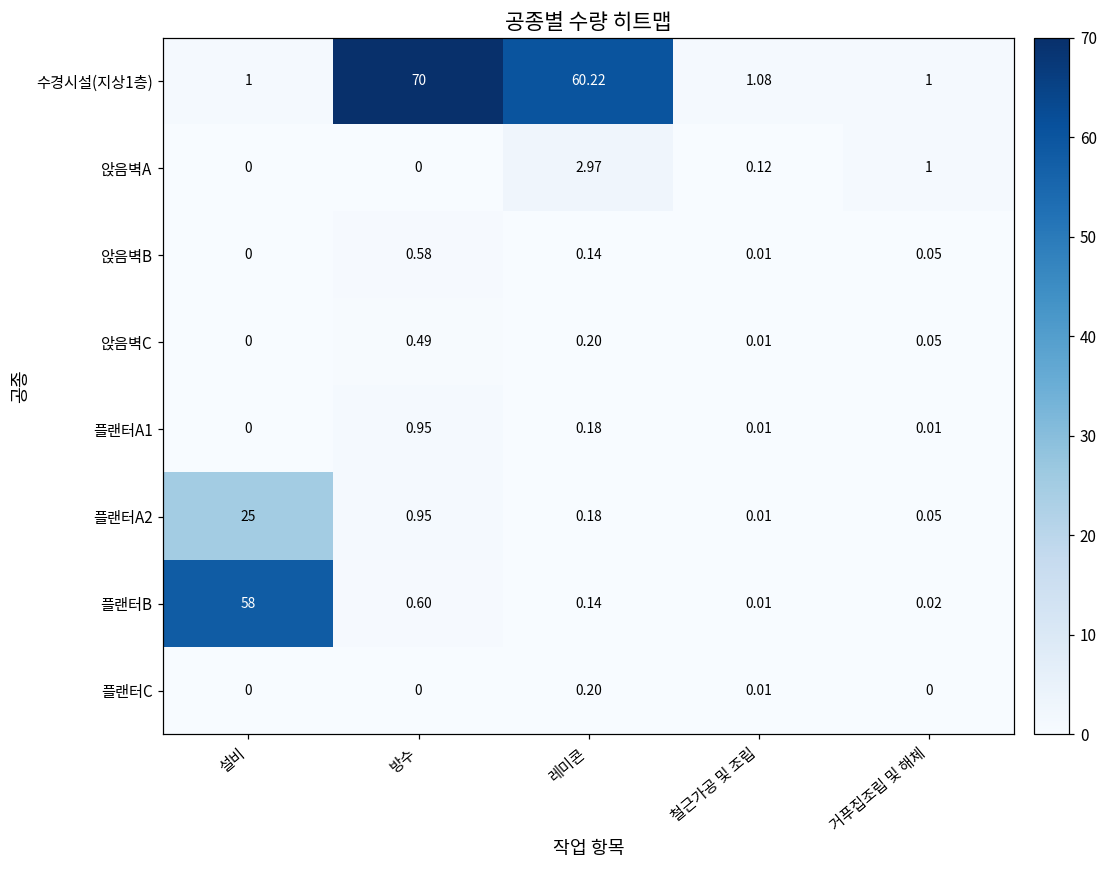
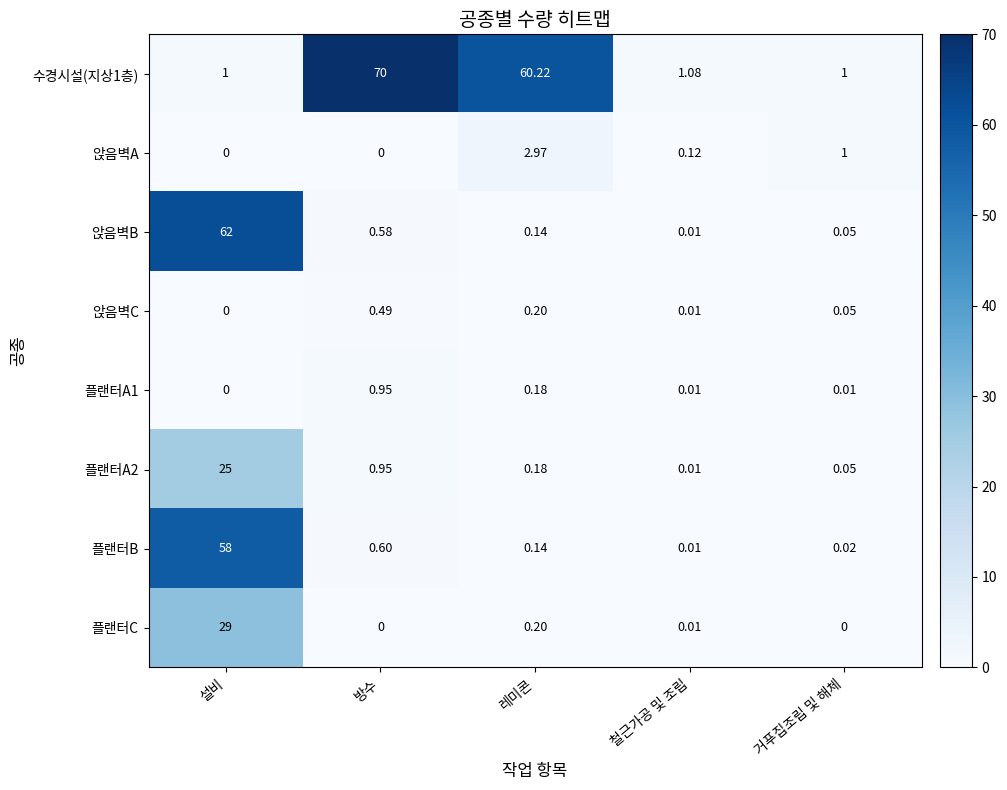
  {
    "수경시설(지상1층)": {
      "설비": 1,
      "방수": 70,
      "레미콘": 60.22,
      "철근가공 및 조립": 1.08,
      "거푸집조립 및 해체": 1
    },
    "앉음벽A": {
      "설비": 0,
      "방수": 0,
      "레미콘": 2.97,
      "철근가공 및 조립": 0.12,
      "거푸집조립 및 해체": 1
    },
    "앉음벽B": {
-     "설비": 0,
+     "설비": 62,
      "방수": 0.58,
      "레미콘": 0.14,
      "철근가공 및 조립": 0.01,
      "거푸집조립 및 해체": 0.05
    },
    "앉음벽C": {
      "설비": 0,
      "방수": 0.49,
      "레미콘": 0.20,
      "철근가공 및 조립": 0.01,
      "거푸집조립 및 해체": 0.05
    },
    "플랜터A1": {
      "설비": 0,
      "방수": 0.95,
      "레미콘": 0.18,
      "철근가공 및 조립": 0.01,
      "거푸집조립 및 해체": 0.01
    },
    "플랜터A2": {
      "설비": 25,
      "방수": 0.95,
      "레미콘": 0.18,
      "철근가공 및 조립": 0.01,
      "거푸집조립 및 해체": 0.05
    },
    "플랜터B": {
      "설비": 58,
      "방수": 0.60,
      "레미콘": 0.14,
      "철근가공 및 조립": 0.01,
      "거푸집조립 및 해체": 0.02
    },
    "플랜터C": {
-     "설비": 0,
+     "설비": 29,
      "방수": 0,
      "레미콘": 0.20,
      "철근가공 및 조립": 0.01,
      "거푸집조립 및 해체": 0
    }
  }
